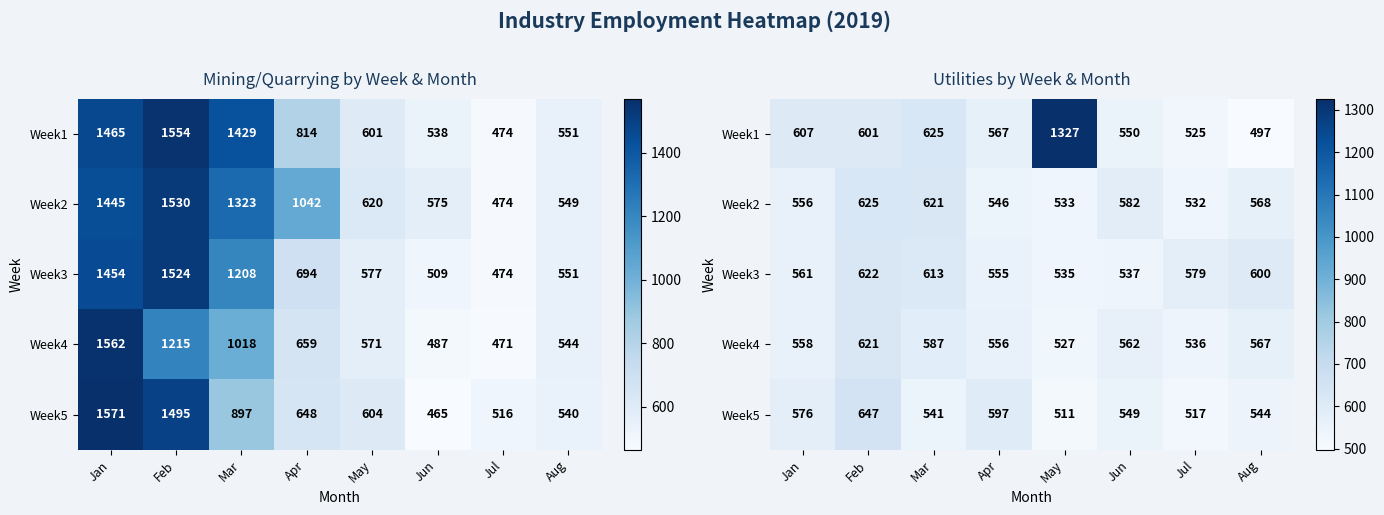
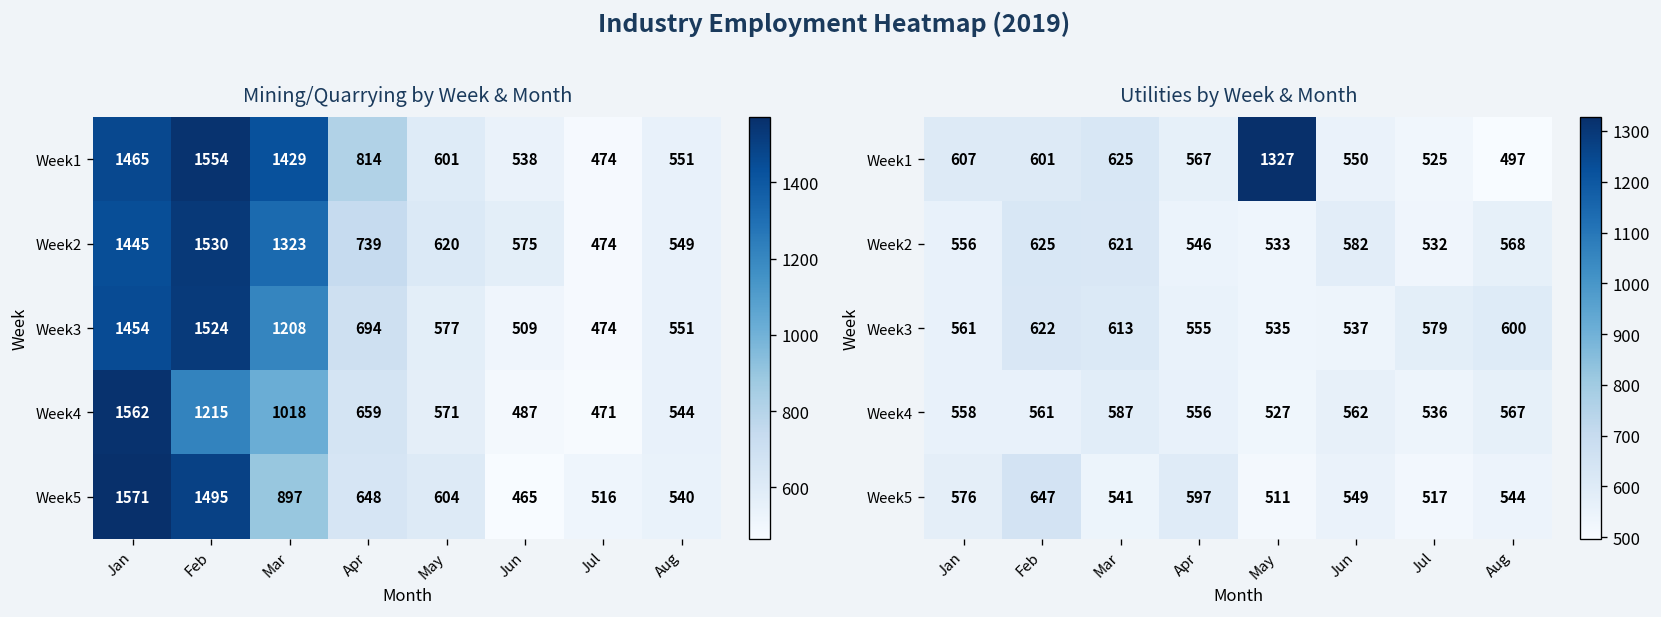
  {
    "Mining/Quarrying by Week & Month": {
      "Week1": {
        "Jan": 1465,
        "Feb": 1554,
        "Mar": 1429,
        "Apr": 814,
        "May": 601,
        "Jun": 538,
        "Jul": 474,
        "Aug": 551
      },
      "Week2": {
        "Jan": 1445,
        "Feb": 1530,
        "Mar": 1323,
-       "Apr": 1042,
+       "Apr": 739,
        "May": 620,
        "Jun": 575,
        "Jul": 474,
        "Aug": 549
      },
      "Week3": {
        "Jan": 1454,
        "Feb": 1524,
        "Mar": 1208,
        "Apr": 694,
        "May": 577,
        "Jun": 509,
        "Jul": 474,
        "Aug": 551
      },
      "Week4": {
        "Jan": 1562,
        "Feb": 1215,
        "Mar": 1018,
        "Apr": 659,
        "May": 571,
        "Jun": 487,
        "Jul": 471,
        "Aug": 544
      },
      "Week5": {
        "Jan": 1571,
        "Feb": 1495,
        "Mar": 897,
        "Apr": 648,
        "May": 604,
        "Jun": 465,
        "Jul": 516,
        "Aug": 540
      }
    },
    "Utilities by Week & Month": {
      "Week1": {
        "Jan": 607,
        "Feb": 601,
        "Mar": 625,
        "Apr": 567,
        "May": 1327,
        "Jun": 550,
        "Jul": 525,
        "Aug": 497
      },
      "Week2": {
        "Jan": 556,
        "Feb": 625,
        "Mar": 621,
        "Apr": 546,
        "May": 533,
        "Jun": 582,
        "Jul": 532,
        "Aug": 568
      },
      "Week3": {
        "Jan": 561,
        "Feb": 622,
        "Mar": 613,
        "Apr": 555,
        "May": 535,
        "Jun": 537,
        "Jul": 579,
        "Aug": 600
      },
      "Week4": {
        "Jan": 558,
-       "Feb": 621,
+       "Feb": 561,
        "Mar": 587,
        "Apr": 556,
        "May": 527,
        "Jun": 562,
        "Jul": 536,
        "Aug": 567
      },
      "Week5": {
        "Jan": 576,
        "Feb": 647,
        "Mar": 541,
        "Apr": 597,
        "May": 511,
        "Jun": 549,
        "Jul": 517,
        "Aug": 544
      }
    }
  }
